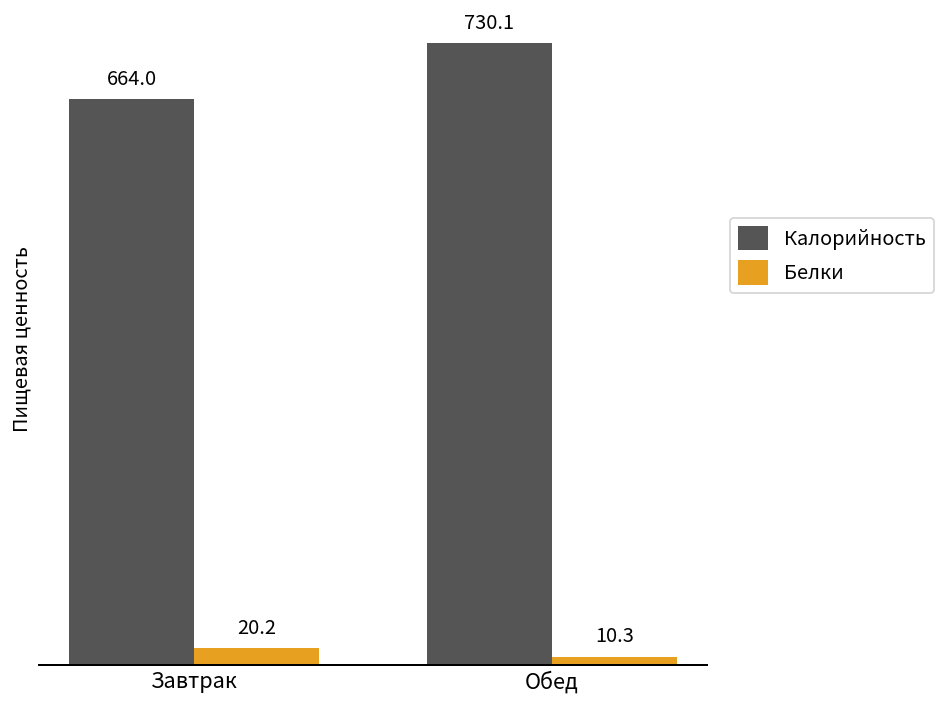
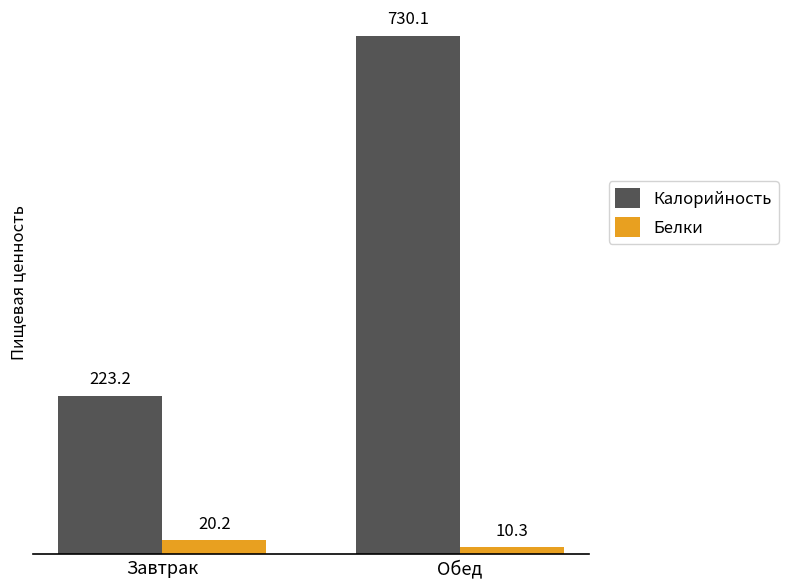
  {
    "Калорийность": {
-     "Завтрак": 664.0,
+     "Завтрак": 223.2,
      "Обед": 730.1
    },
    "Белки": {
      "Завтрак": 20.2,
      "Обед": 10.3
    }
  }
